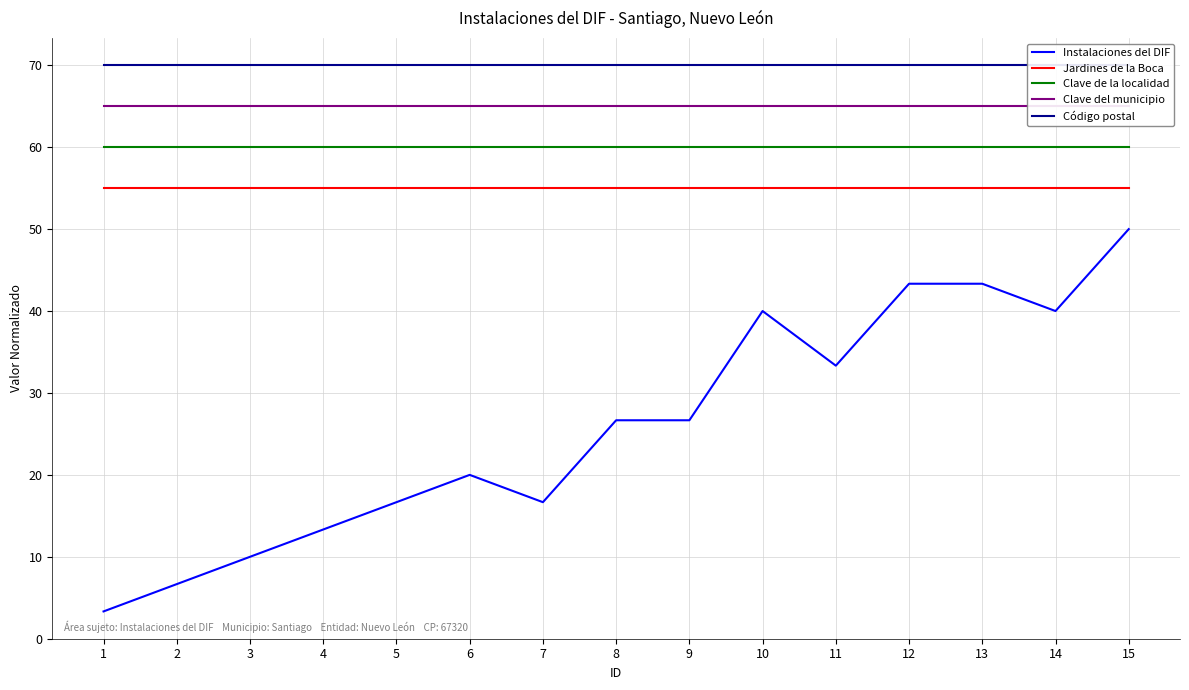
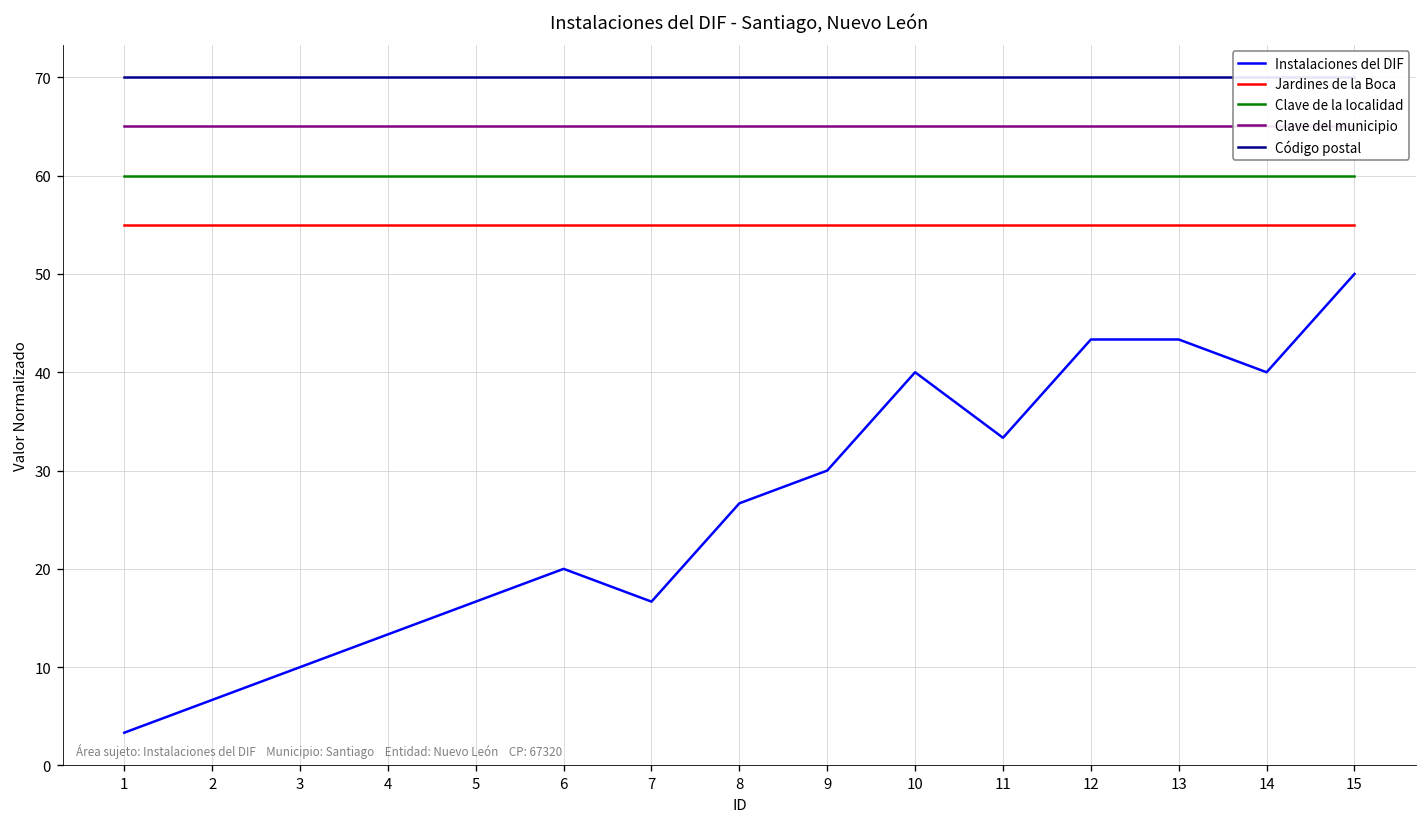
  {
    "Instalaciones del DIF": {
      "2": 7,
      "3": 10,
      "4": 13,
      "5": 17,
      "6": 20,
      "7": 17,
      "8": 27,
-     "9": 27,
+     "9": 30,
      "10": 40,
      "11": 33,
      "12": 43,
      "13": 43,
      "14": 40,
      "15": 50
    },
    "Jardines de la Boca": {
      "1": 55,
      "2": 55,
      "3": 55,
      "4": 55,
      "5": 55,
      "6": 55,
      "7": 55,
      "8": 55,
      "9": 55,
      "10": 55,
      "11": 55,
      "12": 55,
      "13": 55,
      "14": 55,
      "15": 55
    },
    "Clave de la localidad": {
      "1": 60,
      "2": 60,
      "3": 60,
      "4": 60,
      "5": 60,
      "6": 60,
      "7": 60,
      "8": 60,
      "9": 60,
      "10": 60,
      "11": 60,
      "12": 60,
      "13": 60,
      "14": 60,
      "15": 60
    },
    "Clave del municipio": {
      "1": 65,
      "2": 65,
      "3": 65,
      "4": 65,
      "5": 65,
      "6": 65,
      "7": 65,
      "8": 65,
      "9": 65,
      "10": 65,
      "11": 65,
      "12": 65,
      "13": 65
    },
    "Código postal": {
      "1": 70,
      "2": 70,
      "3": 70,
      "4": 70,
      "5": 70,
      "6": 70,
      "7": 70,
      "8": 70,
      "9": 70,
      "10": 70,
      "11": 70,
      "12": 70,
      "13": 70
    }
  }
